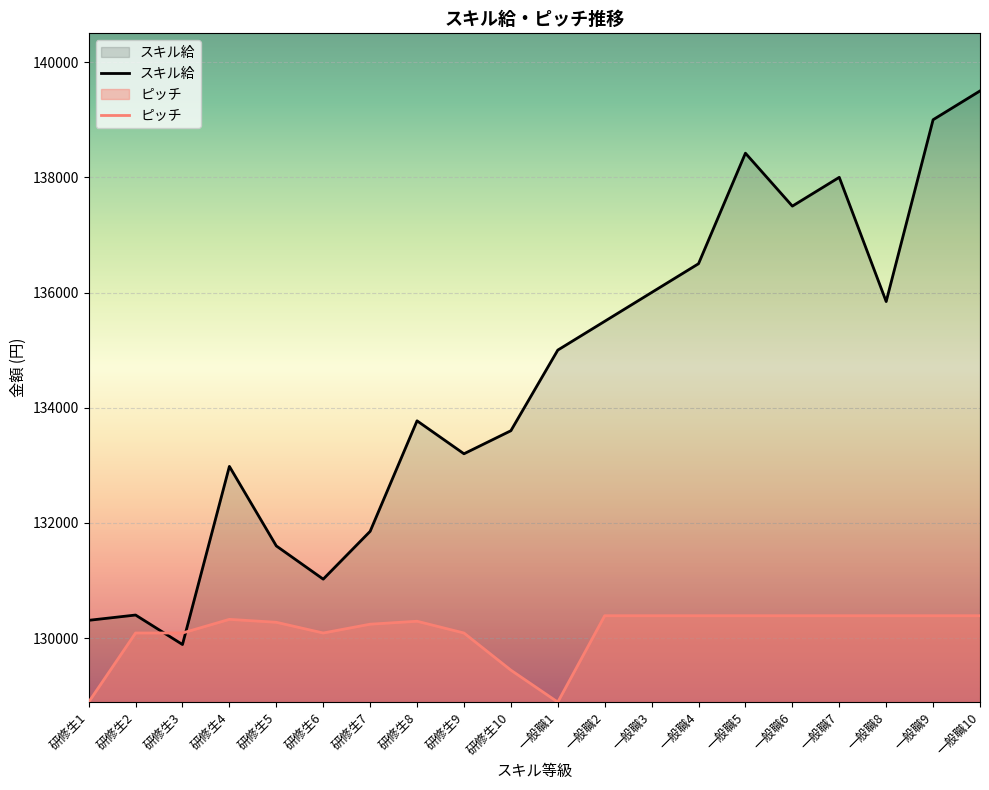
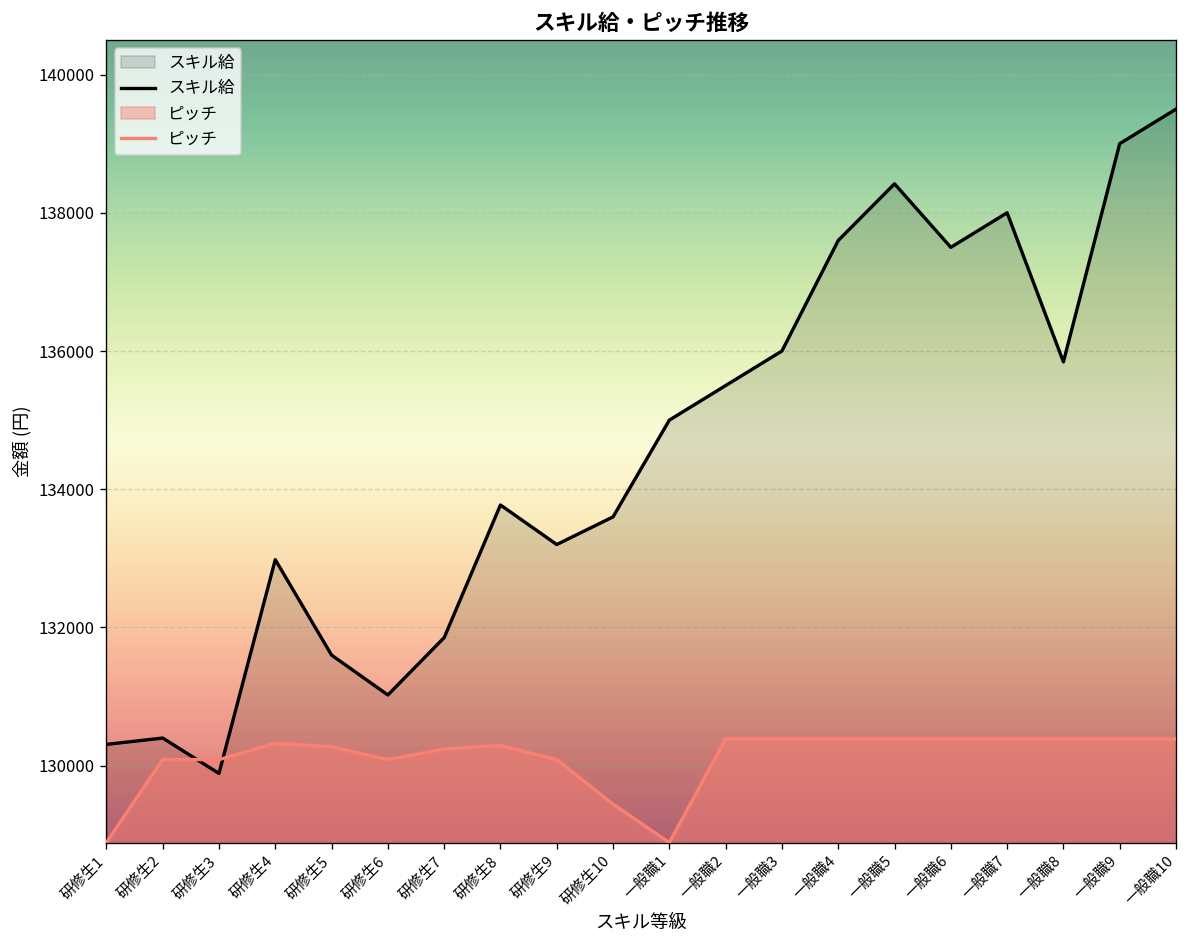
  {
    "スキル給": {
      "研修生1": 130300,
      "研修生2": 130400,
      "研修生3": 129900,
      "研修生4": 133000,
      "研修生5": 131600,
      "研修生6": 131000,
      "研修生7": 131900,
      "研修生8": 133800,
      "研修生9": 133200,
      "研修生10": 133600,
      "一般職1": 135000,
      "一般職2": 135500,
      "一般職3": 136000,
-     "一般職4": 136500,
+     "一般職4": 137600,
      "一般職5": 138400,
      "一般職6": 137500,
      "一般職7": 138000,
      "一般職8": 135800,
      "一般職9": 139000,
      "一般職10": 139500
    },
    "ピッチ": {
      "研修生1": 128900,
      "研修生2": 130100,
      "研修生3": 130100,
      "研修生4": 130300,
      "研修生5": 130300,
      "研修生6": 130100,
      "研修生7": 130200,
      "研修生8": 130300,
      "研修生9": 130100,
      "研修生10": 129400,
      "一般職1": 128900,
      "一般職2": 130400,
      "一般職3": 130400,
      "一般職4": 130400,
      "一般職5": 130400,
      "一般職6": 130400,
      "一般職7": 130400,
      "一般職8": 130400,
      "一般職9": 130400,
      "一般職10": 130400
    }
  }
